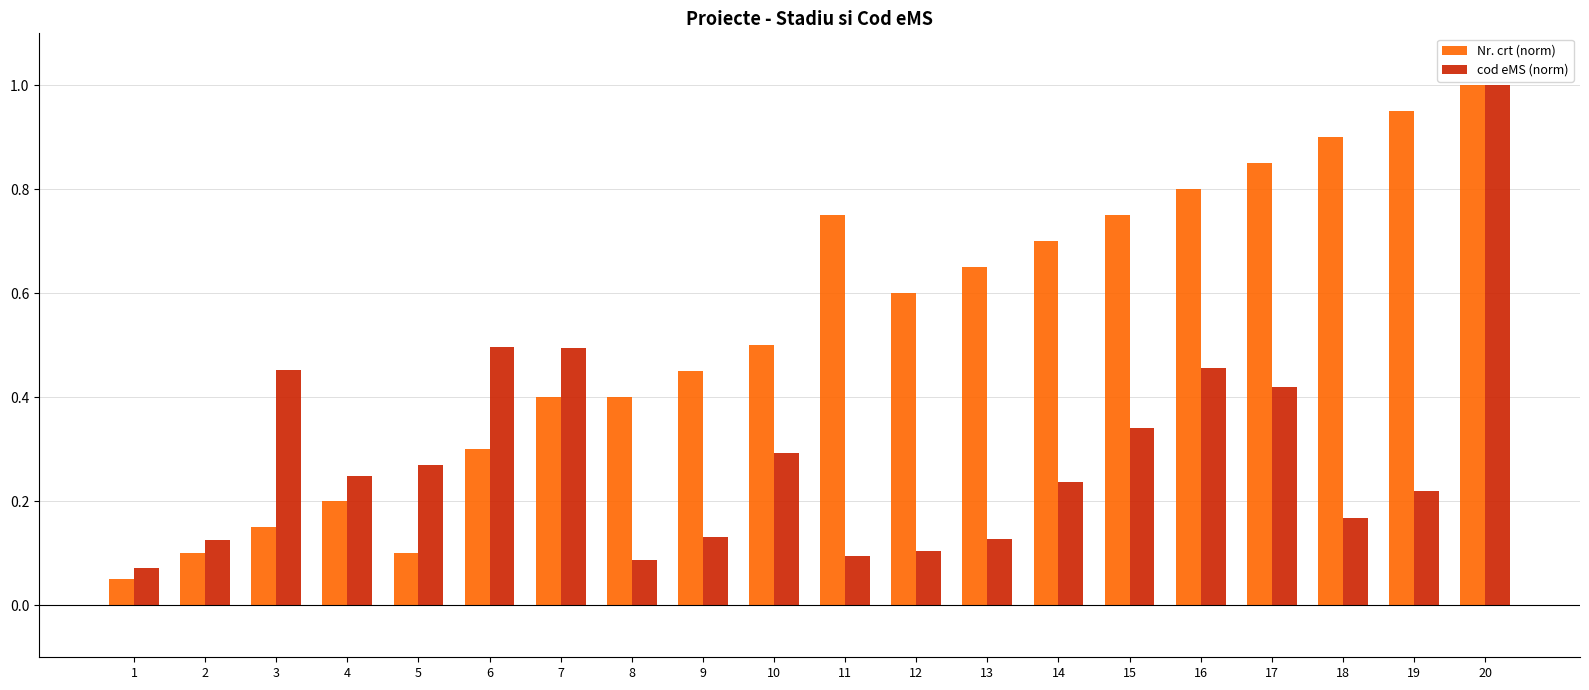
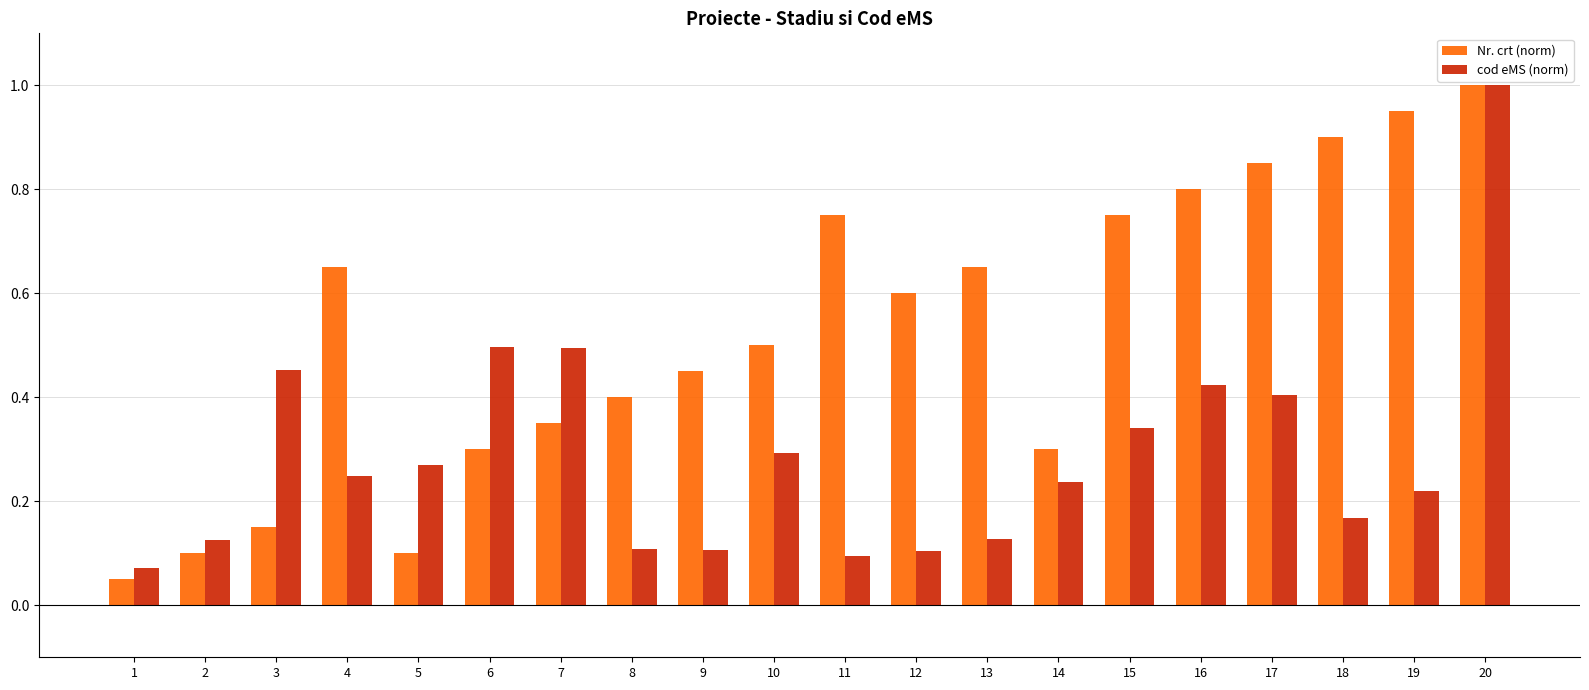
  {
    "Nr. crt (norm)": {
      "1": 0.05,
      "2": 0.10,
      "3": 0.15,
-     "4": 0.20,
+     "4": 0.65,
      "5": 0.10,
      "6": 0.30,
-     "7": 0.40,
+     "7": 0.35,
      "8": 0.40,
      "9": 0.45,
      "10": 0.50,
      "11": 0.75,
      "12": 0.60,
      "13": 0.65,
-     "14": 0.70,
+     "14": 0.30,
      "15": 0.75,
      "16": 0.80,
      "17": 0.85,
      "18": 0.90,
      "19": 0.95,
      "20": 1.00
    },
    "cod eMS (norm)": {
      "1": 0.07,
      "2": 0.13,
      "3": 0.45,
      "4": 0.25,
      "5": 0.27,
      "6": 0.50,
      "7": 0.49,
-     "8": 0.09,
-     "9": 0.13,
+     "8": 0.11,
+     "9": 0.11,
      "10": 0.29,
      "11": 0.10,
      "12": 0.10,
      "13": 0.13,
      "14": 0.24,
      "15": 0.34,
-     "16": 0.46,
-     "17": 0.42,
+     "16": 0.42,
+     "17": 0.40,
      "18": 0.17,
      "19": 0.22,
      "20": 1.00
    }
  }
